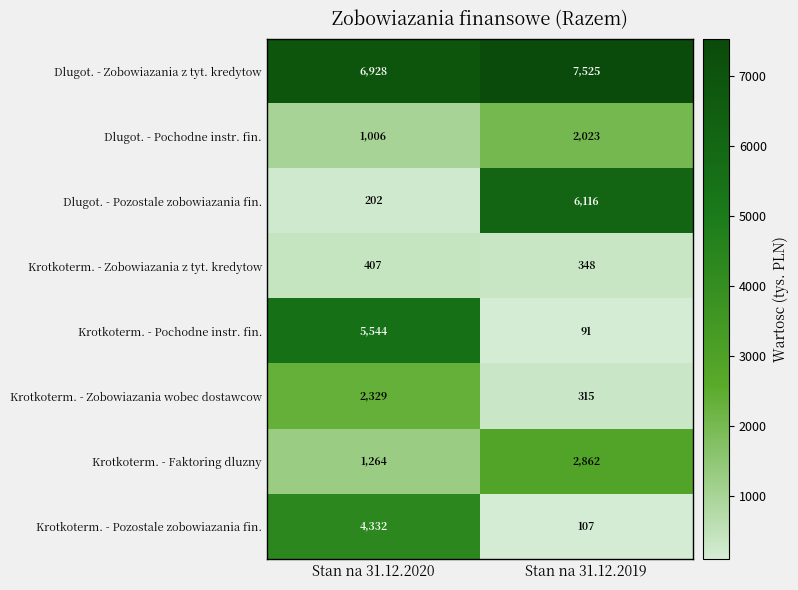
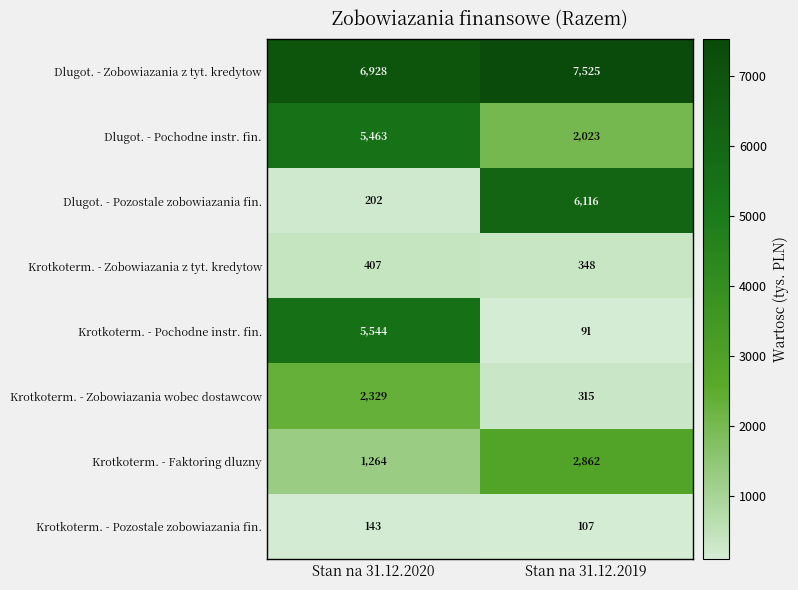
  {
    "Dlugot. - Zobowiazania z tyt. kredytow": {
      "Stan na 31.12.2020": "6,928",
      "Stan na 31.12.2019": "7,525"
    },
    "Dlugot. - Pochodne instr. fin.": {
-     "Stan na 31.12.2020": "1,006",
+     "Stan na 31.12.2020": "5,463",
      "Stan na 31.12.2019": "2,023"
    },
    "Dlugot. - Pozostale zobowiazania fin.": {
      "Stan na 31.12.2020": "202",
      "Stan na 31.12.2019": "6,116"
    },
    "Krotkoterm. - Zobowiazania z tyt. kredytow": {
      "Stan na 31.12.2020": "407",
      "Stan na 31.12.2019": "348"
    },
    "Krotkoterm. - Pochodne instr. fin.": {
      "Stan na 31.12.2020": "5,544",
      "Stan na 31.12.2019": "91"
    },
    "Krotkoterm. - Zobowiazania wobec dostawcow": {
      "Stan na 31.12.2020": "2,329",
      "Stan na 31.12.2019": "315"
    },
    "Krotkoterm. - Faktoring dluzny": {
      "Stan na 31.12.2020": "1,264",
      "Stan na 31.12.2019": "2,862"
    },
    "Krotkoterm. - Pozostale zobowiazania fin.": {
-     "Stan na 31.12.2020": "4,332",
+     "Stan na 31.12.2020": "143",
      "Stan na 31.12.2019": "107"
    }
  }
